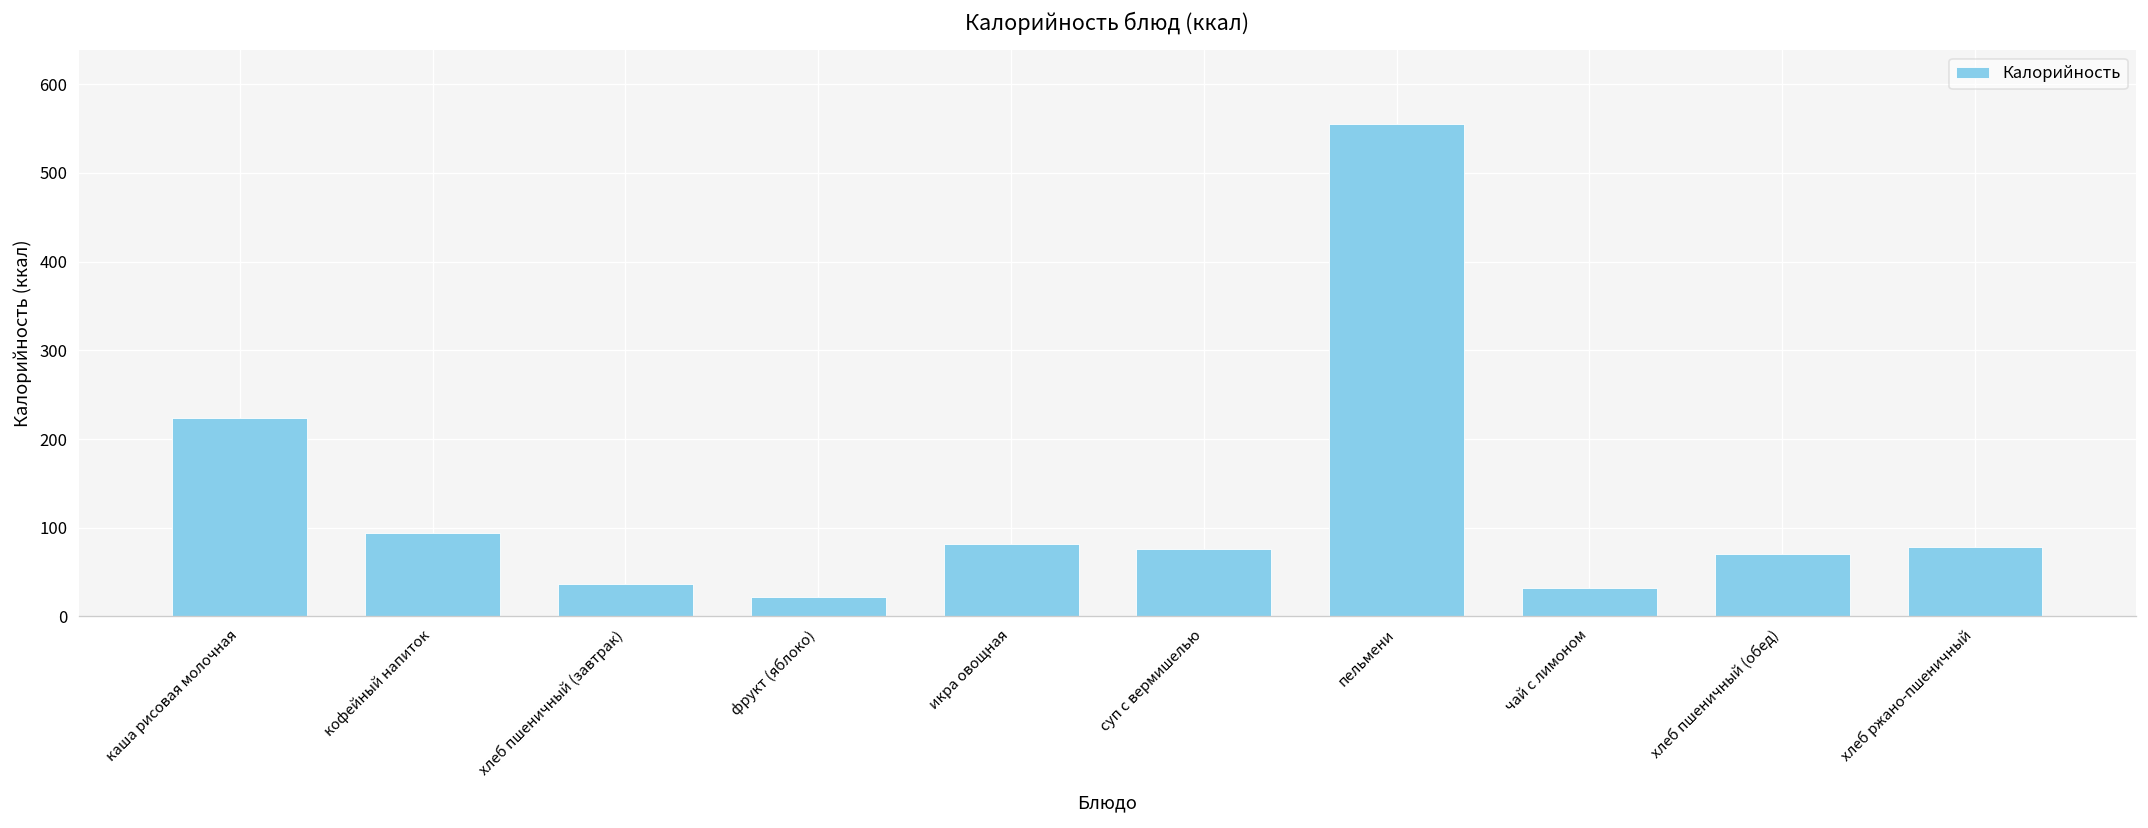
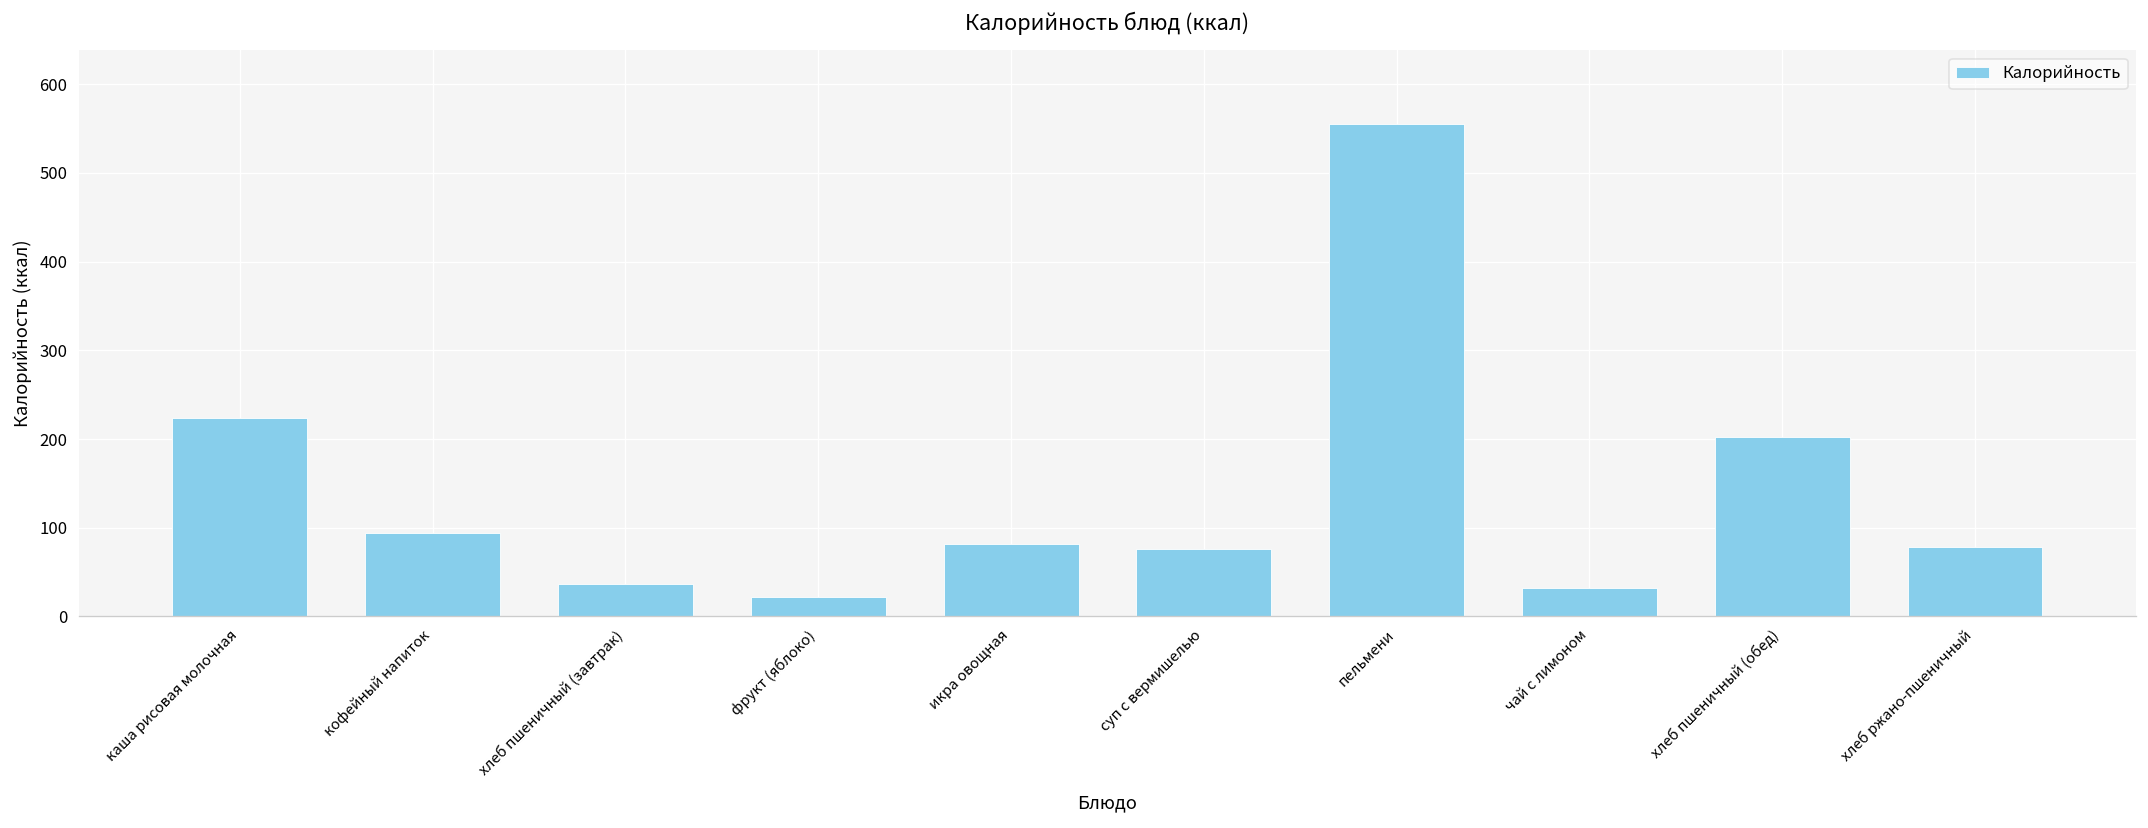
  {
    "каша рисовая молочная": 220,
    "кофейный напиток": 90,
    "хлеб пшеничный (завтрак)": 40,
    "фрукт (яблоко)": 20,
    "икра овощная": 80,
    "суп с вермишелью": 80,
    "пельмени": 560,
    "чай с лимоном": 30,
-   "хлеб пшеничный (обед)": 70,
+   "хлеб пшеничный (обед)": 200,
    "хлеб ржано-пшеничный": 80
  }
